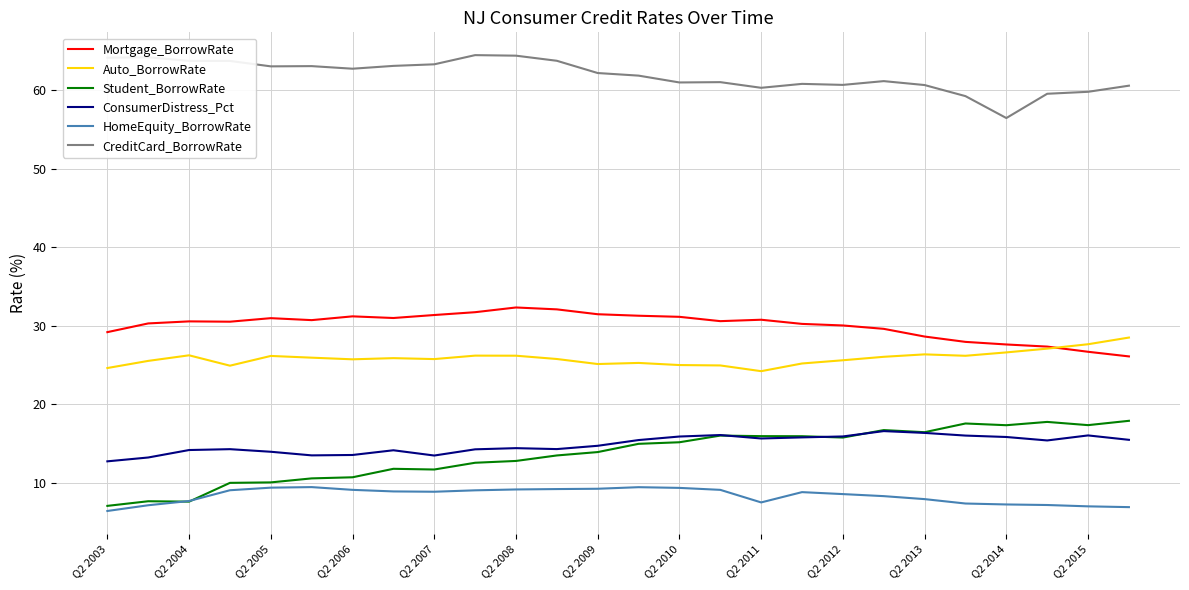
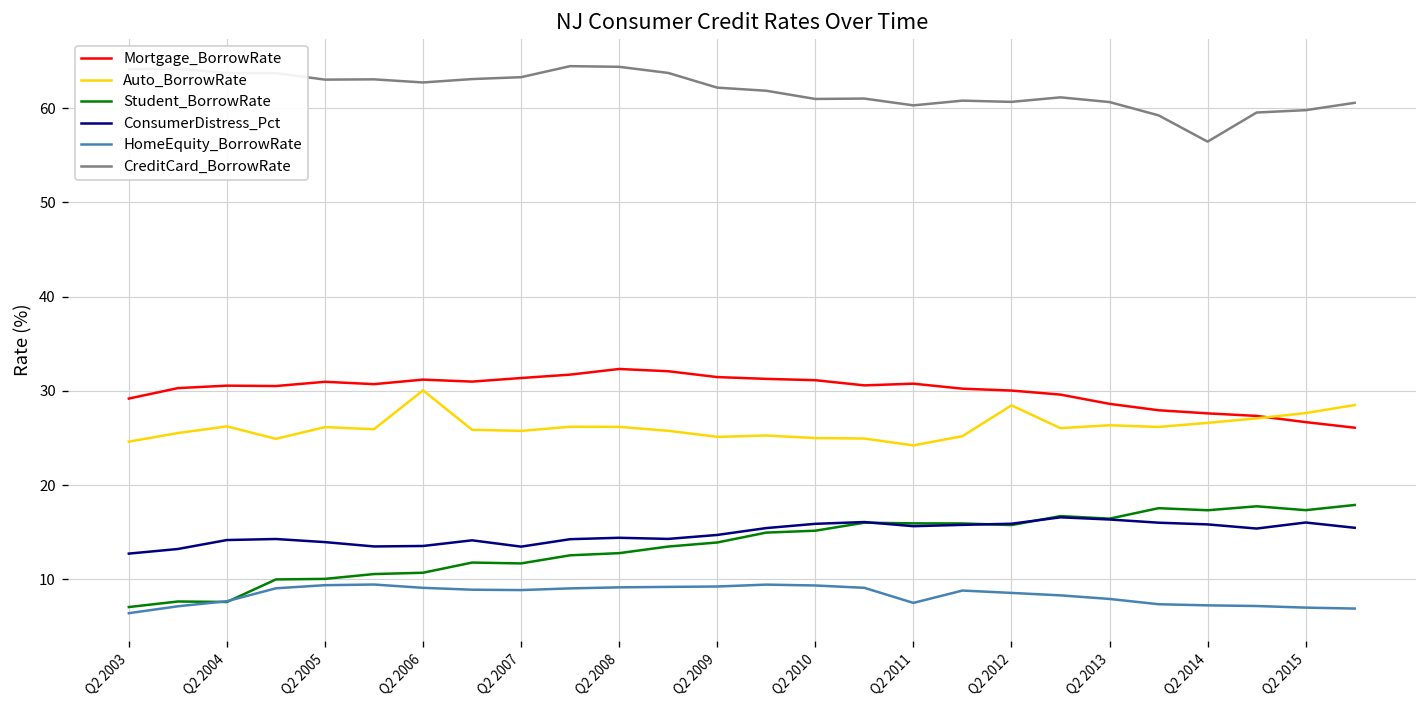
  {
    "Mortgage_BorrowRate": {
      "Q2 2003": 29,
      "Q2 2004": 31,
      "Q2 2005": 31,
      "Q2 2006": 31,
      "Q2 2007": 31,
      "Q2 2008": 32,
      "Q2 2009": 31,
      "Q2 2010": 31,
      "Q2 2011": 31,
      "Q2 2012": 30,
      "Q2 2013": 29,
      "Q2 2014": 28,
      "Q2 2015": 27
    },
    "Auto_BorrowRate": {
      "Q2 2003": 25,
      "Q2 2004": 26,
      "Q2 2005": 26,
-     "Q2 2006": 26,
+     "Q2 2006": 30,
      "Q2 2007": 26,
      "Q2 2008": 26,
      "Q2 2009": 25,
      "Q2 2010": 25,
      "Q2 2011": 24,
-     "Q2 2012": 26,
+     "Q2 2012": 28,
      "Q2 2013": 26,
      "Q2 2014": 27,
      "Q2 2015": 28
    },
    "Student_BorrowRate": {
      "Q2 2003": 7,
      "Q2 2005": 10,
      "Q2 2006": 11,
      "Q2 2007": 12,
      "Q2 2008": 13,
      "Q2 2009": 14,
      "Q2 2010": 15,
      "Q2 2014": 17,
      "Q2 2015": 17
    },
    "ConsumerDistress_Pct": {
      "Q2 2003": 13,
      "Q2 2004": 14,
      "Q2 2005": 14,
      "Q2 2006": 14,
      "Q2 2007": 13,
      "Q2 2008": 14,
      "Q2 2009": 15,
      "Q2 2010": 16,
      "Q2 2014": 16,
      "Q2 2015": 16
    },
    "HomeEquity_BorrowRate": {
      "Q2 2003": 6,
      "Q2 2005": 9,
      "Q2 2006": 9,
      "Q2 2007": 9,
      "Q2 2008": 9,
      "Q2 2009": 9,
      "Q2 2010": 9,
      "Q2 2011": 8,
      "Q2 2012": 9,
      "Q2 2013": 8,
      "Q2 2014": 7,
      "Q2 2015": 7
    },
    "CreditCard_BorrowRate": {
      "Q2 2005": 63,
      "Q2 2006": 63,
      "Q2 2007": 63,
      "Q2 2008": 64,
      "Q2 2009": 62,
      "Q2 2010": 61,
      "Q2 2011": 60,
      "Q2 2012": 61,
      "Q2 2013": 61,
      "Q2 2014": 56,
      "Q2 2015": 60
    }
  }
